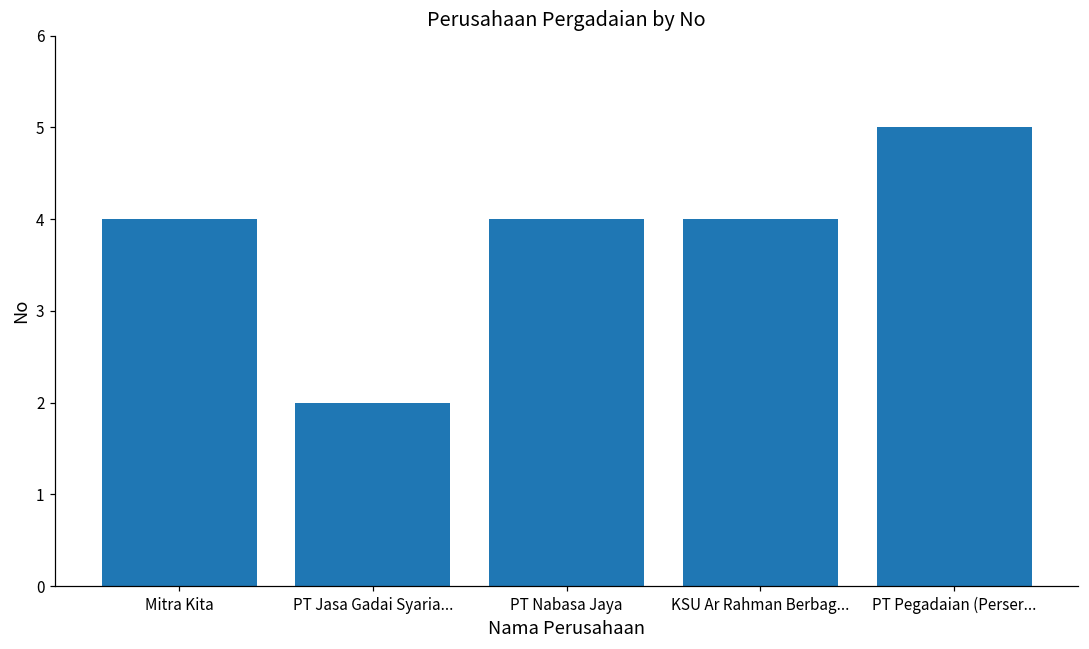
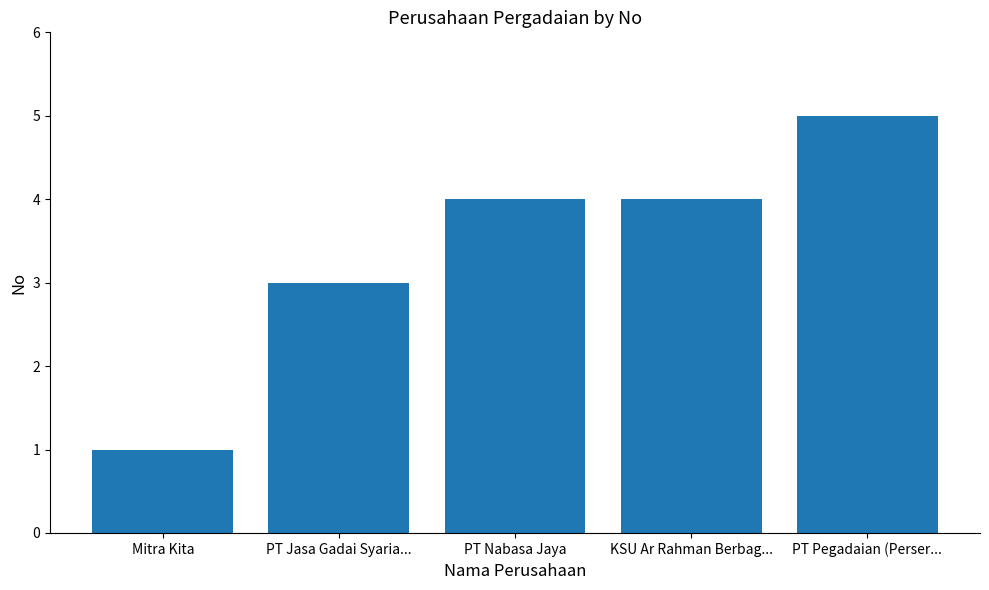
  {
-   "Mitra Kita": 4,
-   "PT Jasa Gadai Syaria...": 2,
+   "Mitra Kita": 1,
+   "PT Jasa Gadai Syaria...": 3,
    "PT Nabasa Jaya": 4,
    "KSU Ar Rahman Berbag...": 4,
    "PT Pegadaian (Perser...": 5
  }
